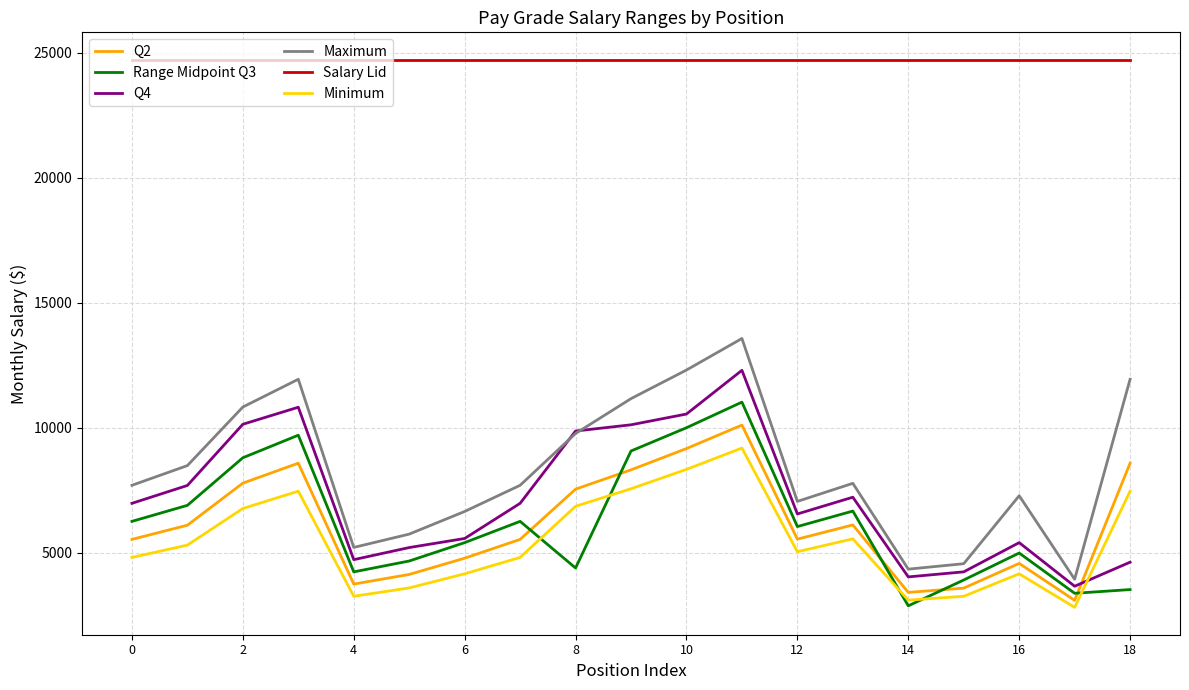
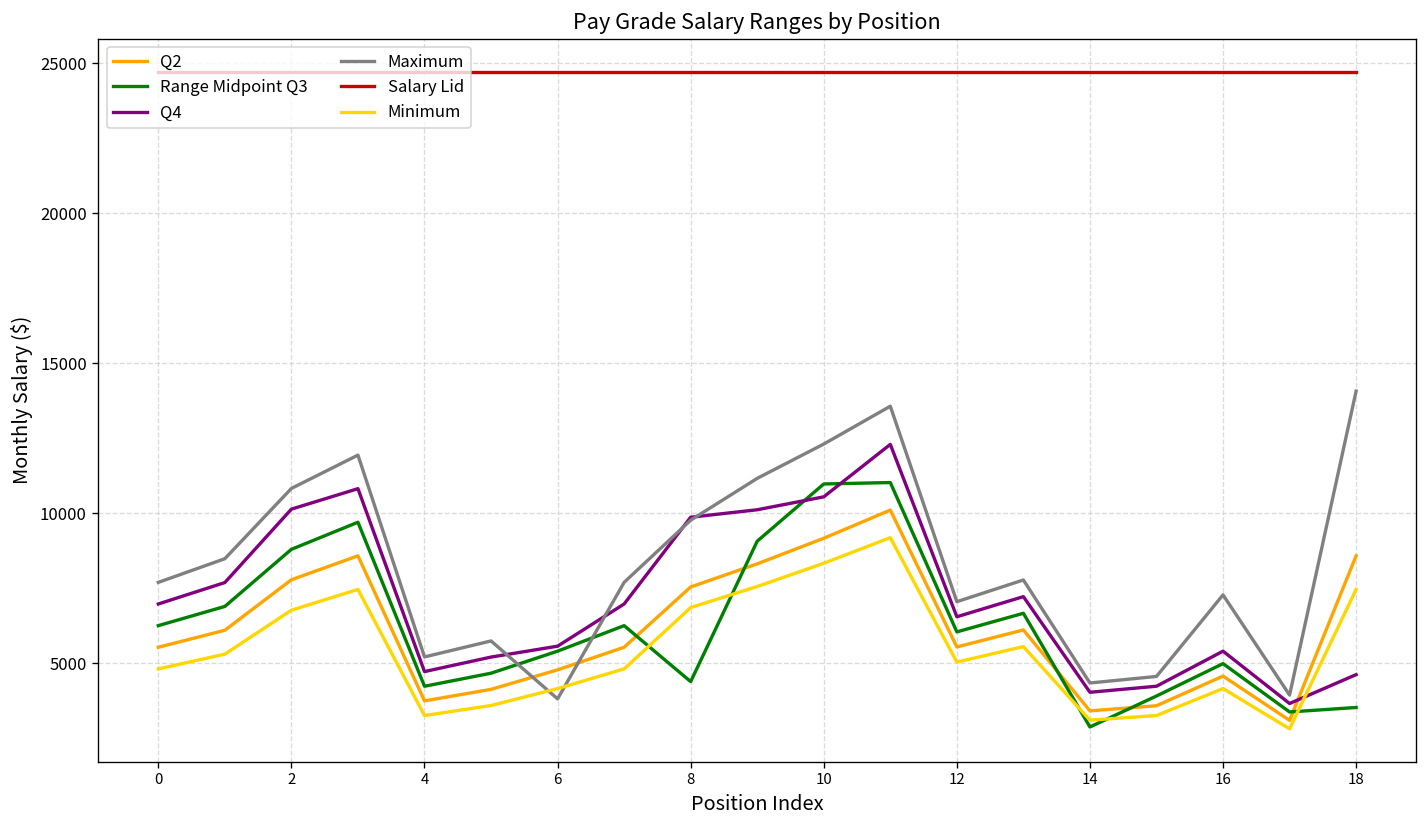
  {
    "Range Midpoint Q3": {
      "0": 6300,
      "2": 8800,
      "4": 4200,
      "6": 5400,
      "8": 4400,
-     "10": 10000,
+     "10": 11000,
      "12": 6000,
      "14": 2900,
      "16": 5000,
      "18": 3500
    },
    "Q4": {
      "0": 7000,
      "2": 10100,
      "4": 4700,
      "6": 5600,
      "10": 10500,
      "12": 6500,
      "14": 4000,
      "16": 5400,
      "18": 4600
    },
    "Maximum": {
      "0": 7700,
      "2": 10800,
      "4": 5200,
-     "6": 6600,
+     "6": 3800,
      "10": 12300,
      "12": 7100,
      "14": 4300,
      "16": 7300,
-     "18": 11900
+     "18": 14100
    },
    "Salary Lid": {
      "6": 24700,
      "8": 24700,
      "10": 24700,
      "12": 24700,
      "14": 24700,
      "16": 24700,
      "18": 24700
    }
  }
